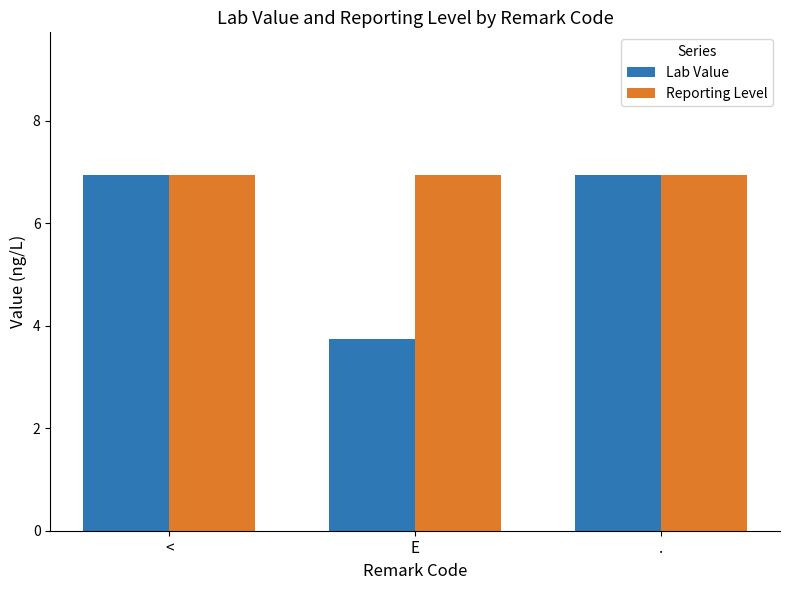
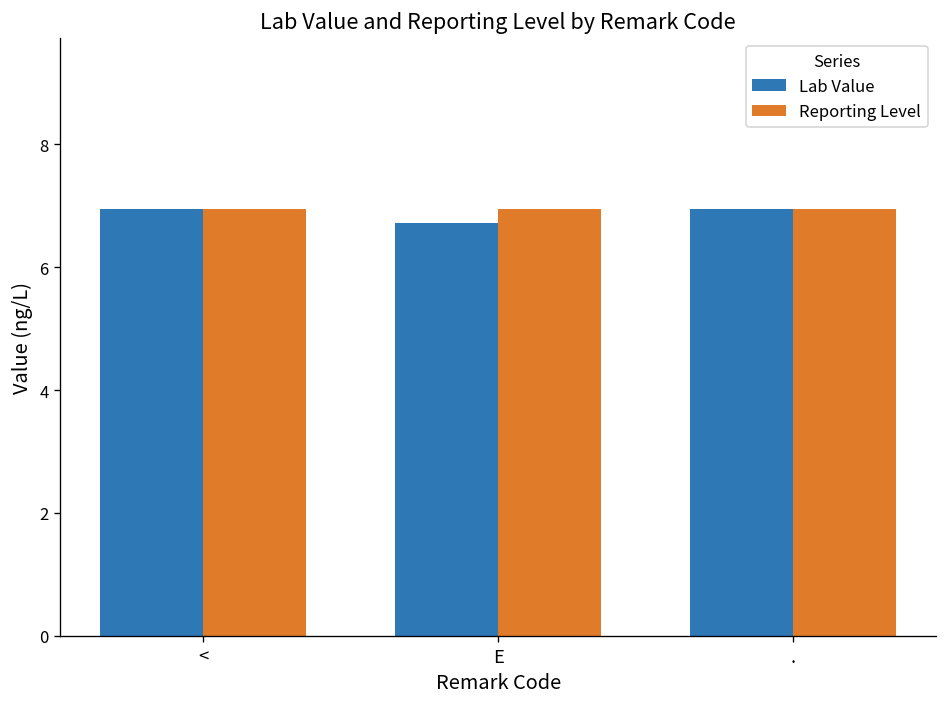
  {
    "Lab Value": {
      "<": 7.0,
-     "E": 3.7,
+     "E": 6.7,
      ".": 7.0
    },
    "Reporting Level": {
      "<": 7.0,
      "E": 7.0,
      ".": 7.0
    }
  }
